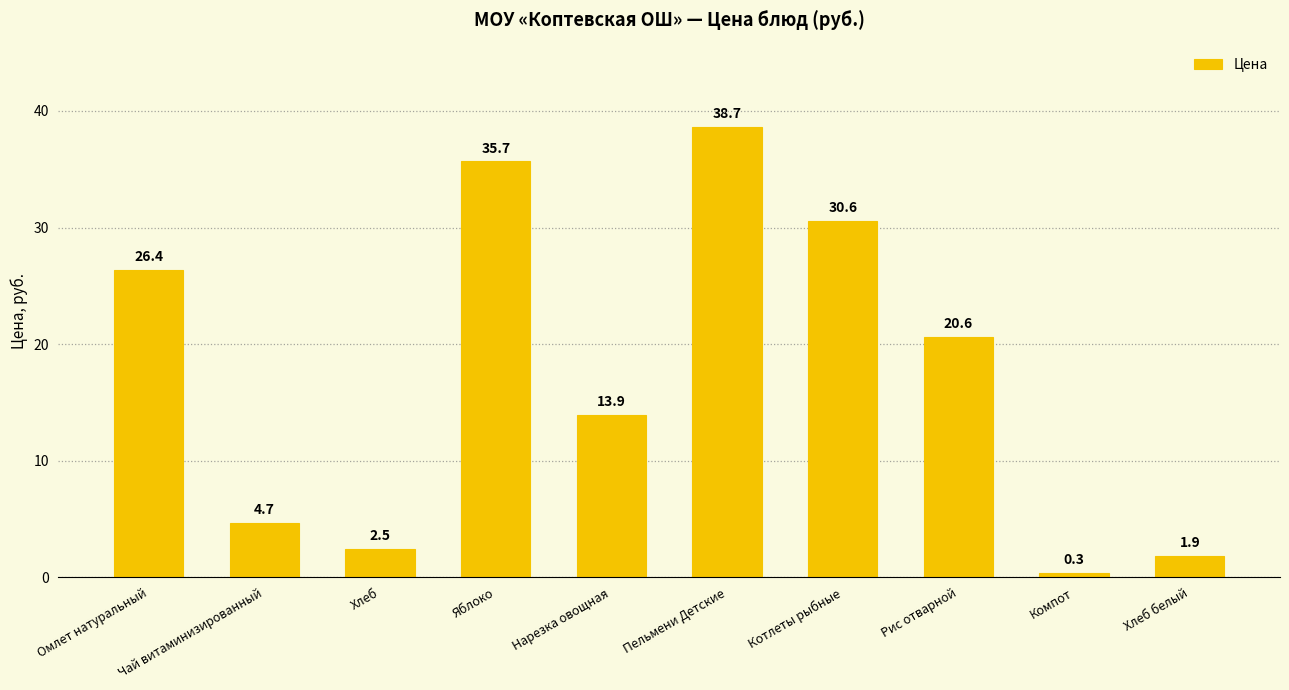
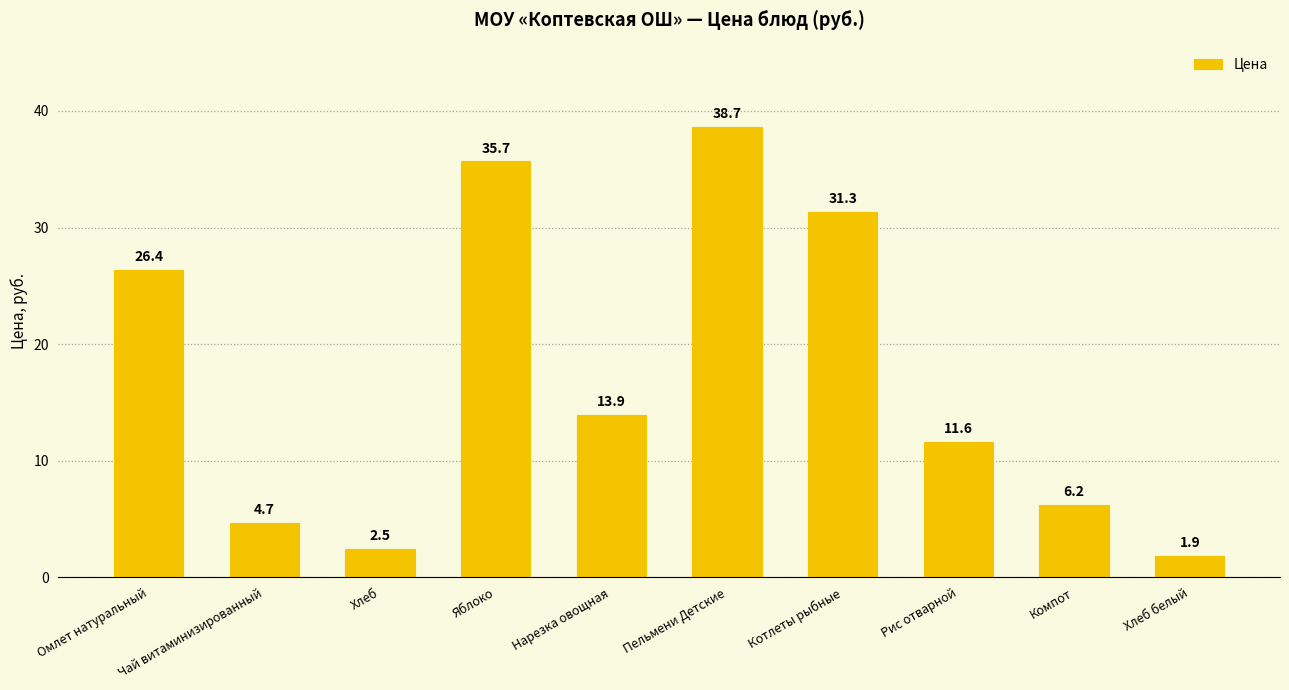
  {
    "Омлет натуральный": 26.4,
    "Чай витаминизированный": 4.7,
    "Хлеб": 2.5,
    "Яблоко": 35.7,
    "Нарезка овощная": 13.9,
    "Пельмени Детские": 38.7,
-   "Котлеты рыбные": 30.6,
-   "Рис отварной": 20.6,
-   "Компот": 0.3,
+   "Котлеты рыбные": 31.3,
+   "Рис отварной": 11.6,
+   "Компот": 6.2,
    "Хлеб белый": 1.9
  }
